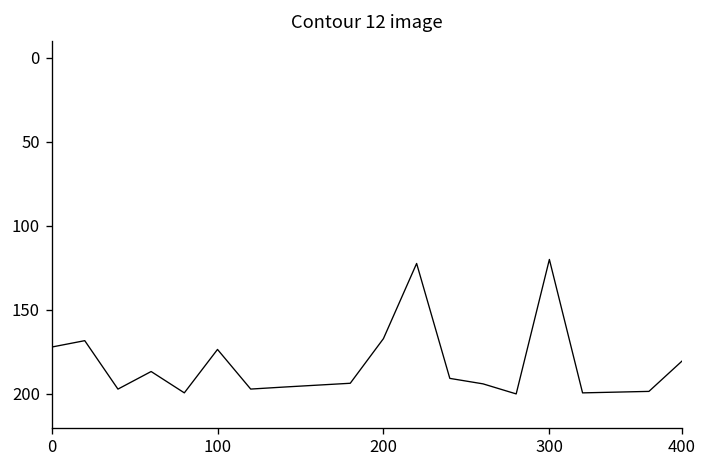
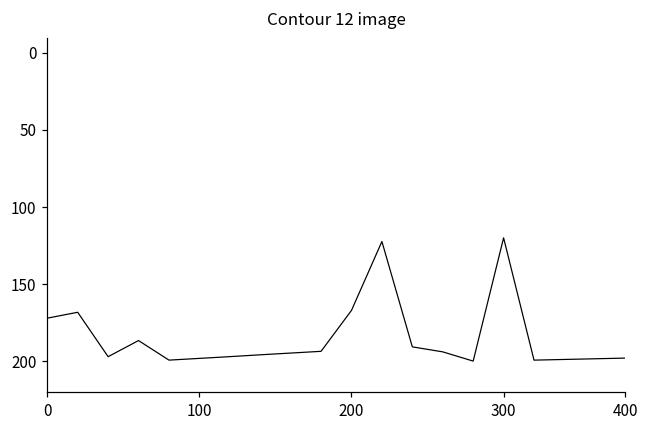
  {
    "0": 172,
-   "100": 174,
+   "100": 198,
    "200": 167,
    "300": 120,
-   "400": 180
+   "400": 198
  }
